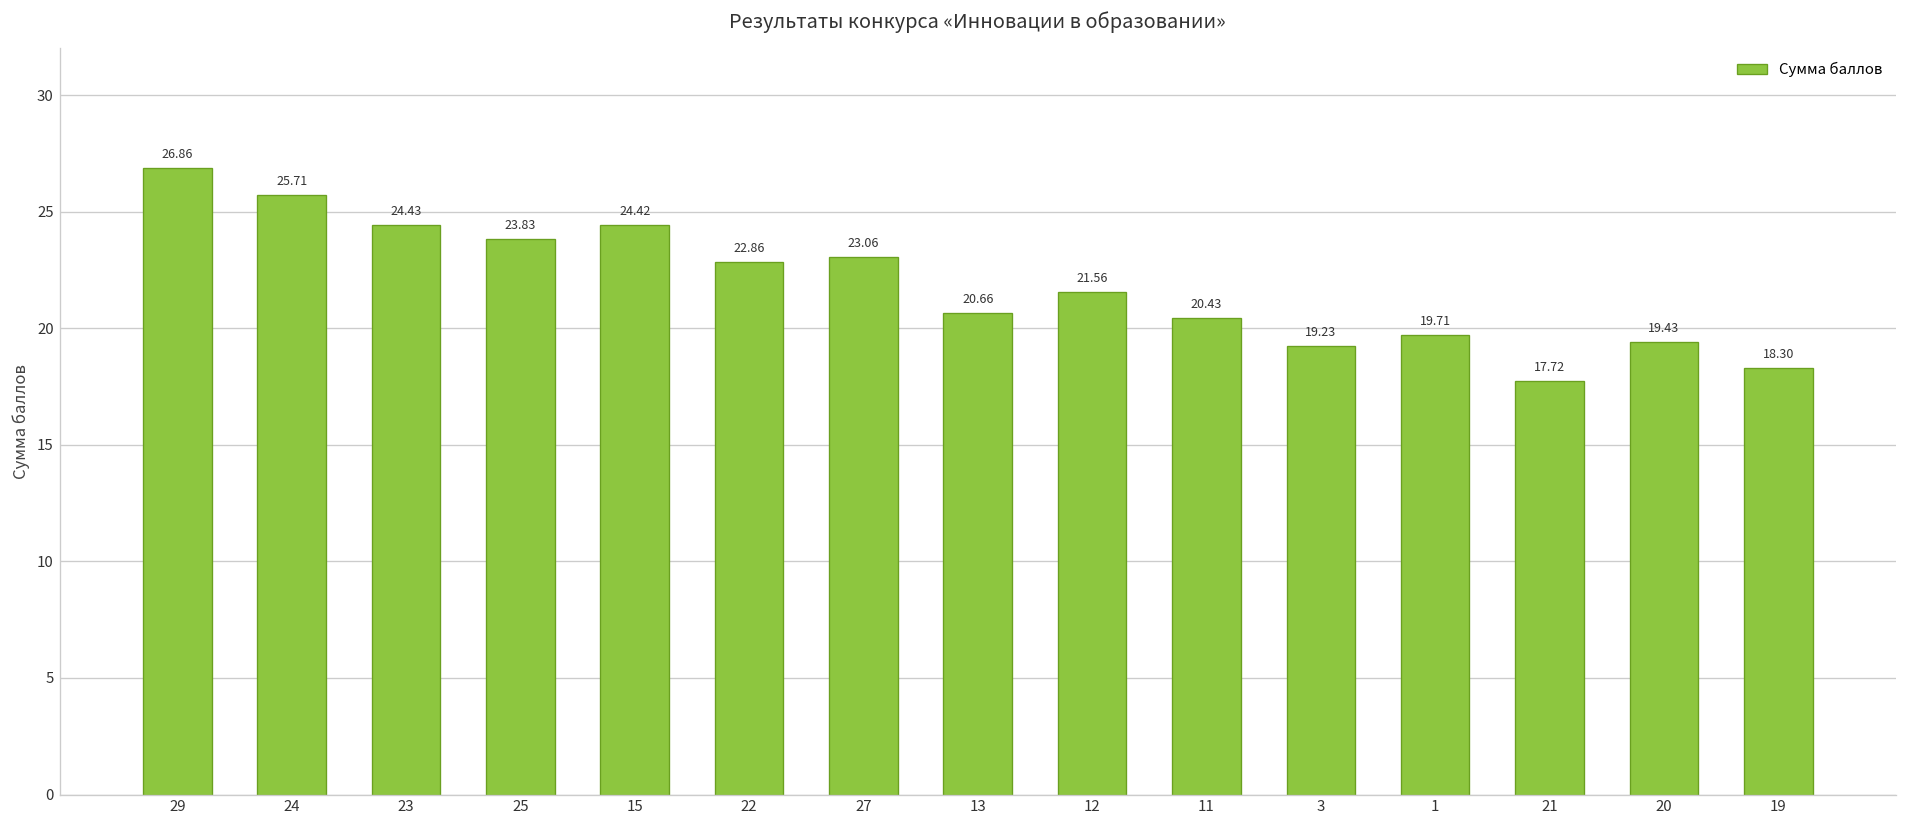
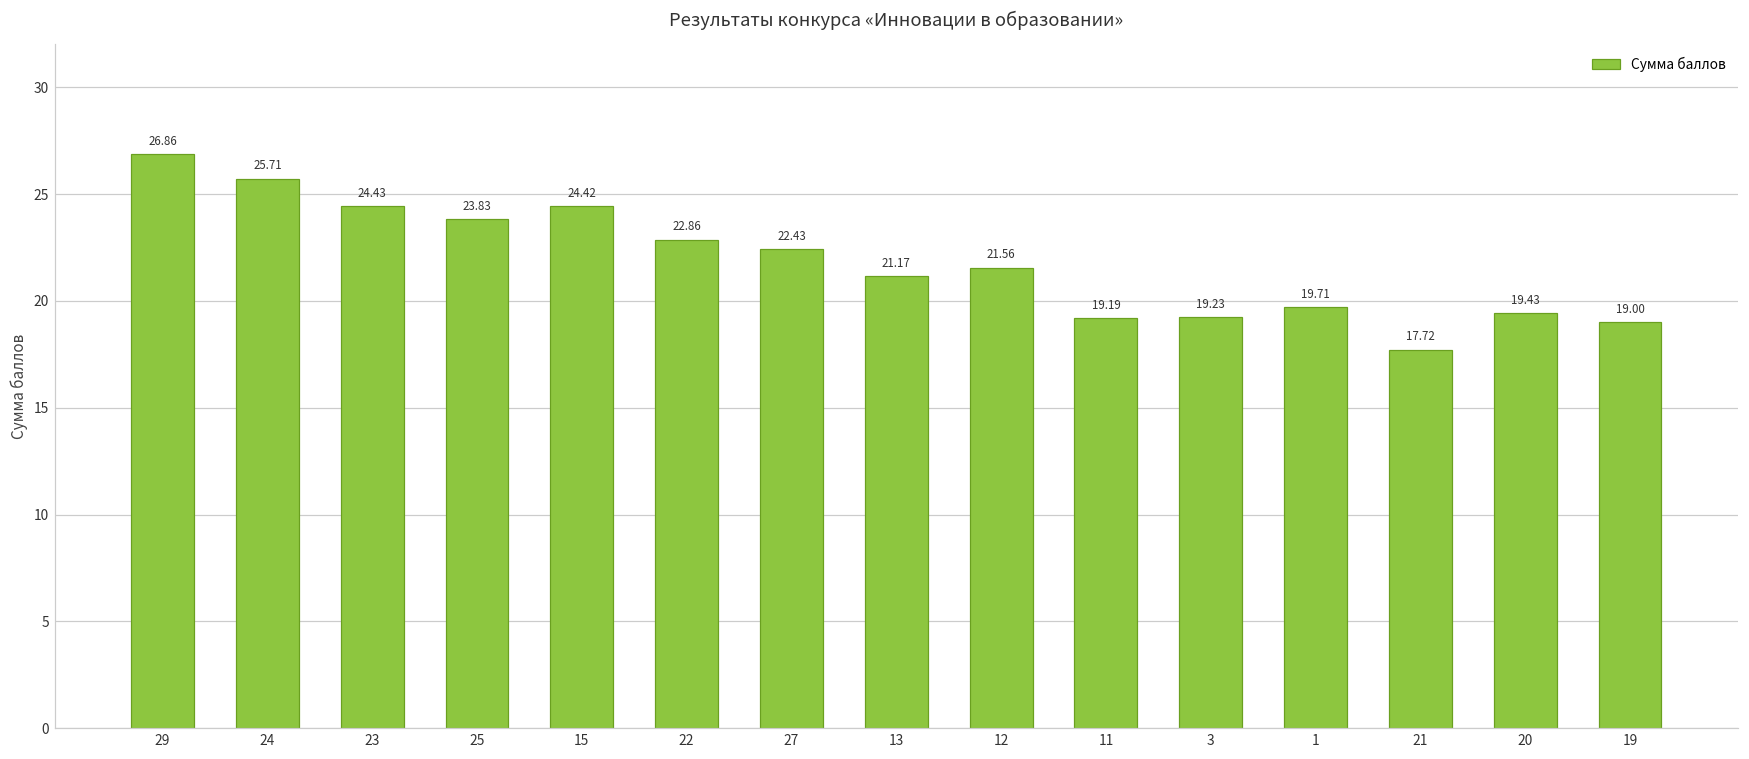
  {
    "29": 26.86,
    "24": 25.71,
    "23": 24.43,
    "25": 23.83,
    "15": 24.42,
    "22": 22.86,
-   "27": 23.06,
-   "13": 20.66,
+   "27": 22.43,
+   "13": 21.17,
    "12": 21.56,
-   "11": 20.43,
+   "11": 19.19,
    "3": 19.23,
    "1": 19.71,
    "21": 17.72,
    "20": 19.43,
-   "19": 18.30
+   "19": 19.00
  }
